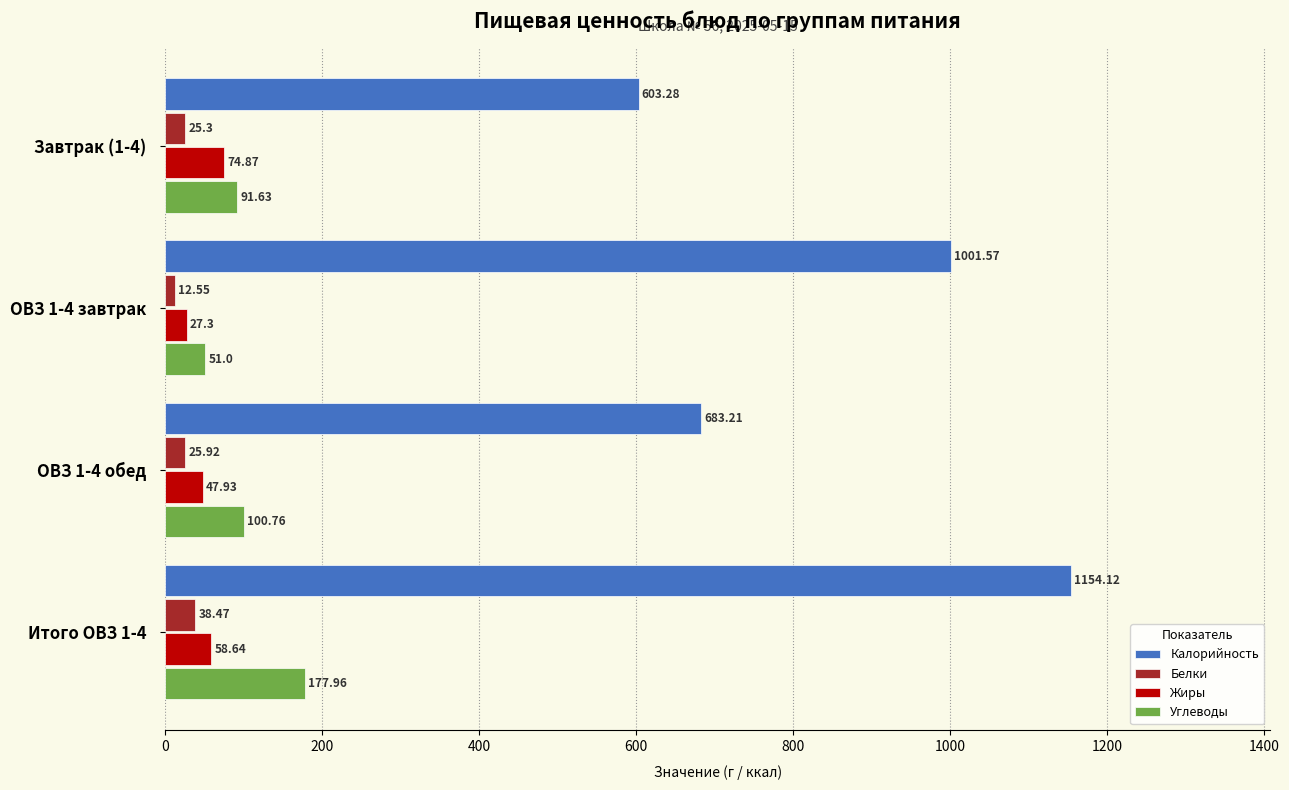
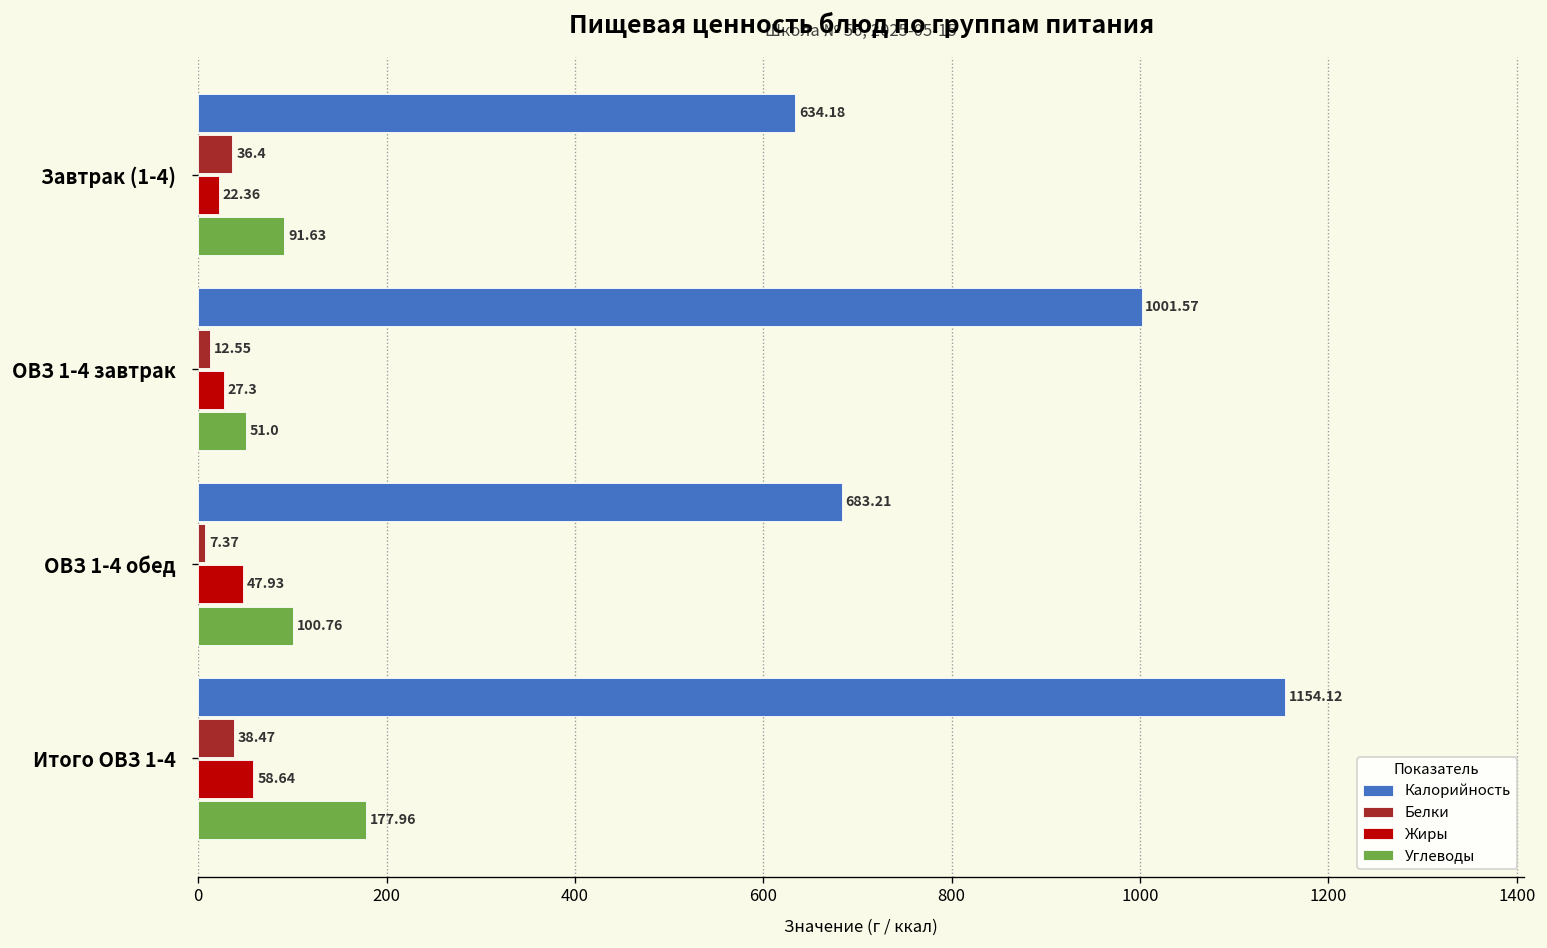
  {
    "Калорийность": {
-     "Завтрак (1-4)": 603.28,
+     "Завтрак (1-4)": 634.18,
      "ОВЗ 1-4 завтрак": 1001.57,
      "ОВЗ 1-4 обед": 683.21,
      "Итого ОВЗ 1-4": 1154.12
    },
    "Белки": {
-     "Завтрак (1-4)": 25.3,
+     "Завтрак (1-4)": 36.4,
      "ОВЗ 1-4 завтрак": 12.55,
-     "ОВЗ 1-4 обед": 25.92,
+     "ОВЗ 1-4 обед": 7.37,
      "Итого ОВЗ 1-4": 38.47
    },
    "Жиры": {
-     "Завтрак (1-4)": 74.87,
+     "Завтрак (1-4)": 22.36,
      "ОВЗ 1-4 завтрак": 27.3,
      "ОВЗ 1-4 обед": 47.93,
      "Итого ОВЗ 1-4": 58.64
    },
    "Углеводы": {
      "Завтрак (1-4)": 91.63,
      "ОВЗ 1-4 завтрак": 51.0,
      "ОВЗ 1-4 обед": 100.76,
      "Итого ОВЗ 1-4": 177.96
    }
  }
